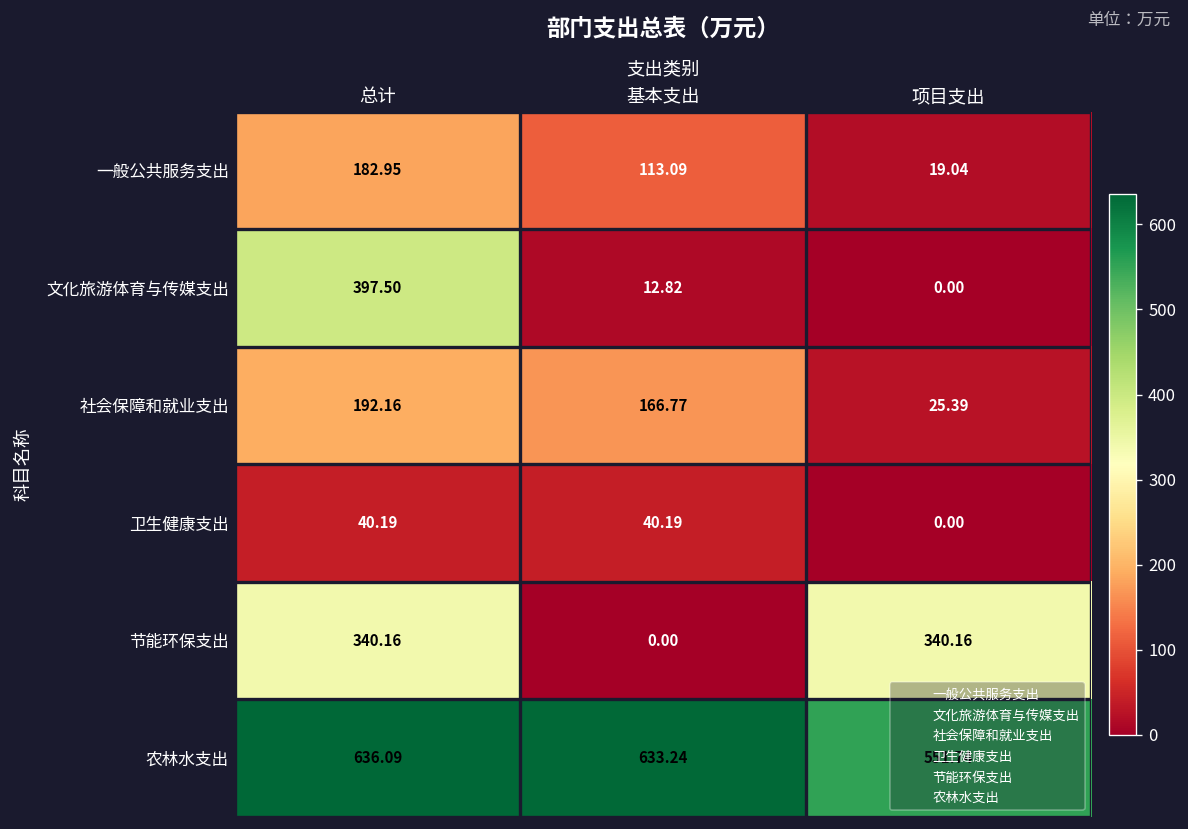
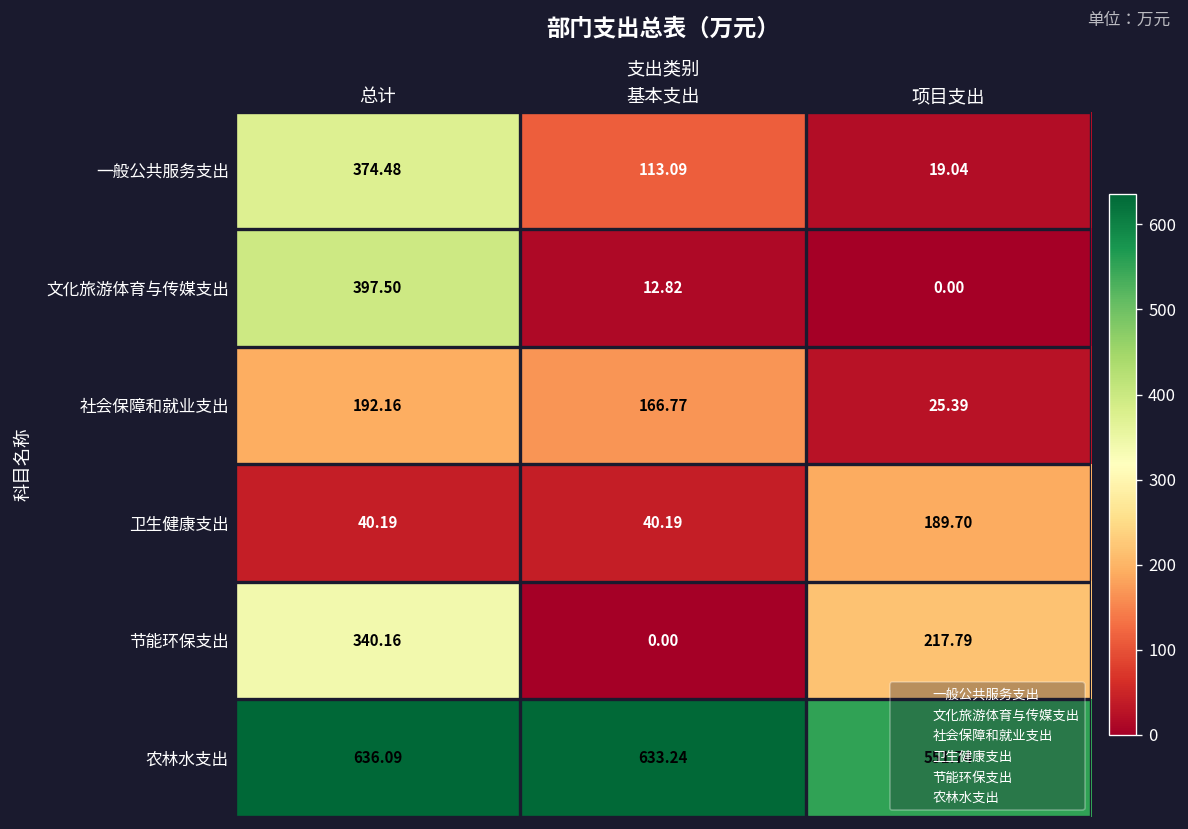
  {
    "一般公共服务支出": {
-     "总计": 182.95,
+     "总计": 374.48,
      "基本支出": 113.09,
      "项目支出": 19.04
    },
    "文化旅游体育与传媒支出": {
      "总计": 397.50,
      "基本支出": 12.82,
      "项目支出": 0.00
    },
    "社会保障和就业支出": {
      "总计": 192.16,
      "基本支出": 166.77,
      "项目支出": 25.39
    },
    "卫生健康支出": {
      "总计": 40.19,
      "基本支出": 40.19,
-     "项目支出": 0.00
+     "项目支出": 189.70
    },
    "节能环保支出": {
      "总计": 340.16,
      "基本支出": 0.00,
-     "项目支出": 340.16
+     "项目支出": 217.79
    },
    "农林水支出": {
      "总计": 636.09,
      "基本支出": 633.24
    }
  }
